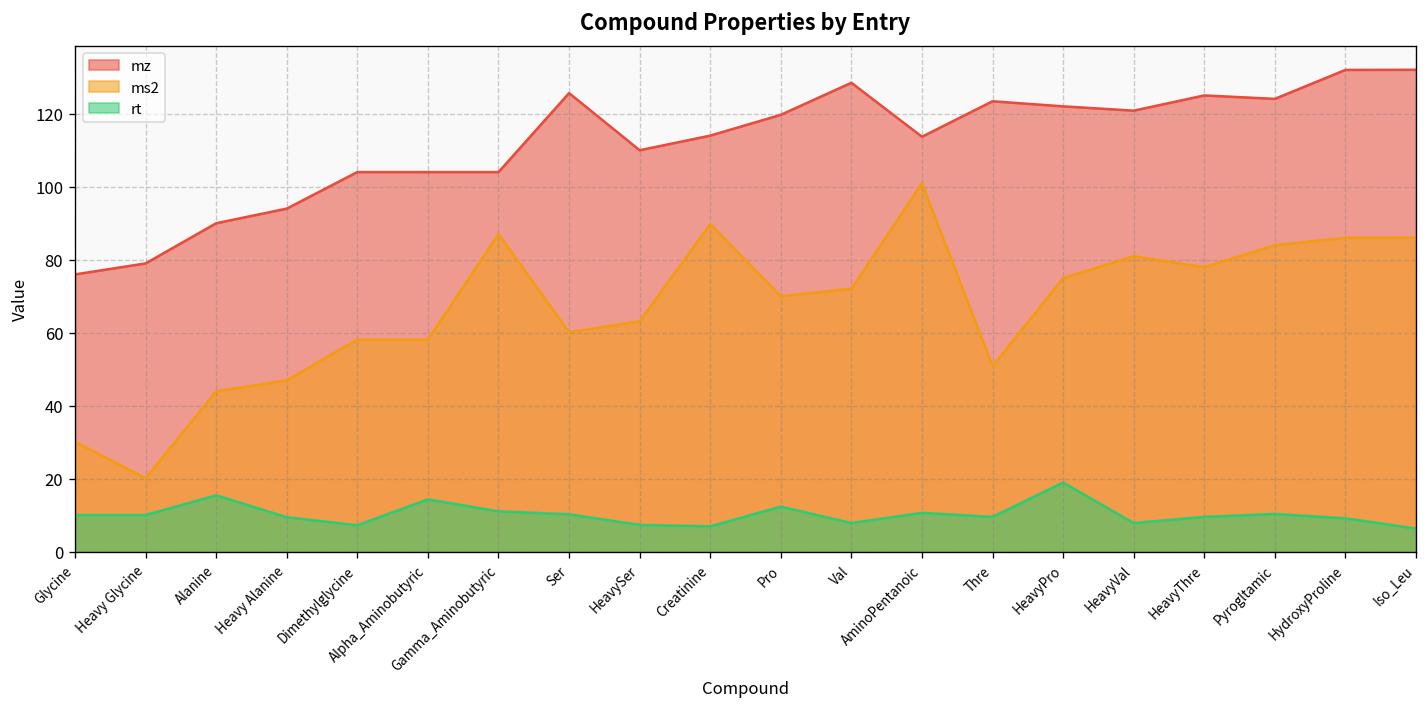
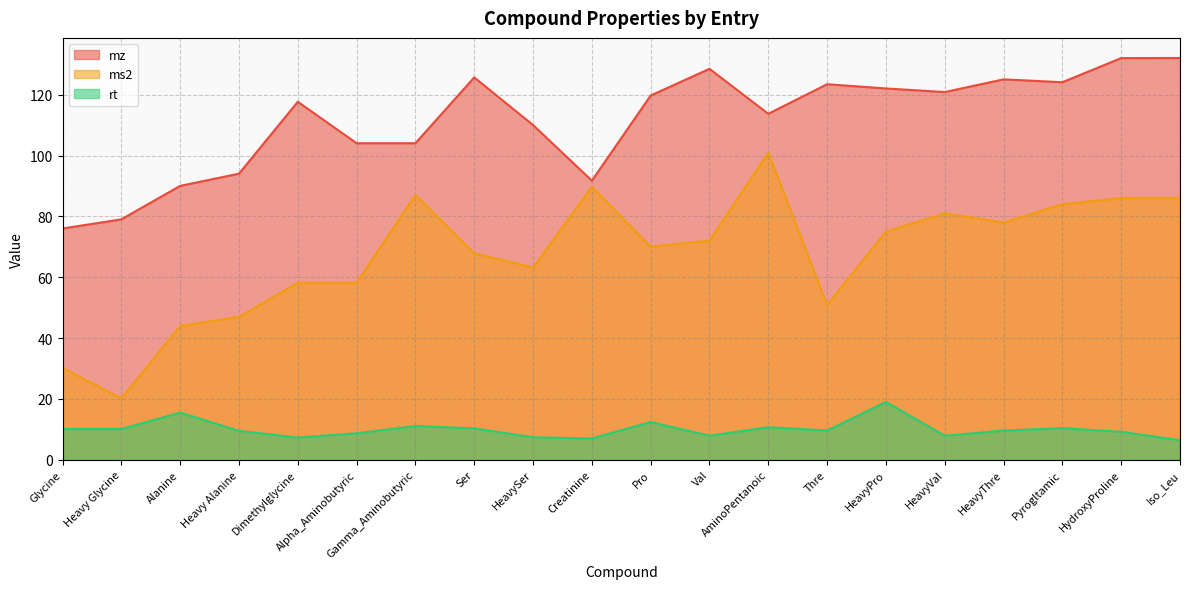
  {
    "mz": {
      "Glycine": 76,
      "Heavy Glycine": 79,
      "Alanine": 90,
      "Heavy Alanine": 94,
-     "Dimethylglycine": 104,
+     "Dimethylglycine": 118,
      "Alpha_Aminobutyric": 104,
      "Gamma_Aminobutyric": 104,
      "Ser": 126,
      "HeavySer": 110,
-     "Creatinine": 114,
+     "Creatinine": 92,
      "Pro": 120,
      "Val": 129,
      "AminoPentanoic": 114,
      "Thre": 123,
      "HeavyPro": 122,
      "HeavyVal": 121,
      "HeavyThre": 125,
      "Pyrogltamic": 124,
      "HydroxyProline": 132,
      "Iso_Leu": 132
    },
    "ms2": {
      "Glycine": 30,
      "Heavy Glycine": 20,
      "Alanine": 44,
      "Heavy Alanine": 47,
      "Dimethylglycine": 58,
      "Alpha_Aminobutyric": 58,
      "Gamma_Aminobutyric": 87,
-     "Ser": 60,
+     "Ser": 68,
      "HeavySer": 63,
      "Creatinine": 90,
      "Pro": 70,
      "Val": 72,
      "AminoPentanoic": 101,
      "Thre": 51,
      "HeavyPro": 75,
      "HeavyVal": 81,
      "HeavyThre": 78,
      "Pyrogltamic": 84,
      "HydroxyProline": 86,
      "Iso_Leu": 86
    },
    "rt": {
      "Glycine": 10,
      "Heavy Glycine": 10,
      "Alanine": 16,
      "Heavy Alanine": 10,
      "Dimethylglycine": 7,
-     "Alpha_Aminobutyric": 14,
+     "Alpha_Aminobutyric": 9,
      "Gamma_Aminobutyric": 11,
      "Ser": 10,
      "HeavySer": 7,
      "Creatinine": 7,
      "Pro": 12,
      "Val": 8,
      "AminoPentanoic": 11,
      "Thre": 10,
      "HeavyPro": 19,
      "HeavyVal": 8,
      "HeavyThre": 10,
      "Pyrogltamic": 10,
      "HydroxyProline": 9,
      "Iso_Leu": 6
    }
  }
